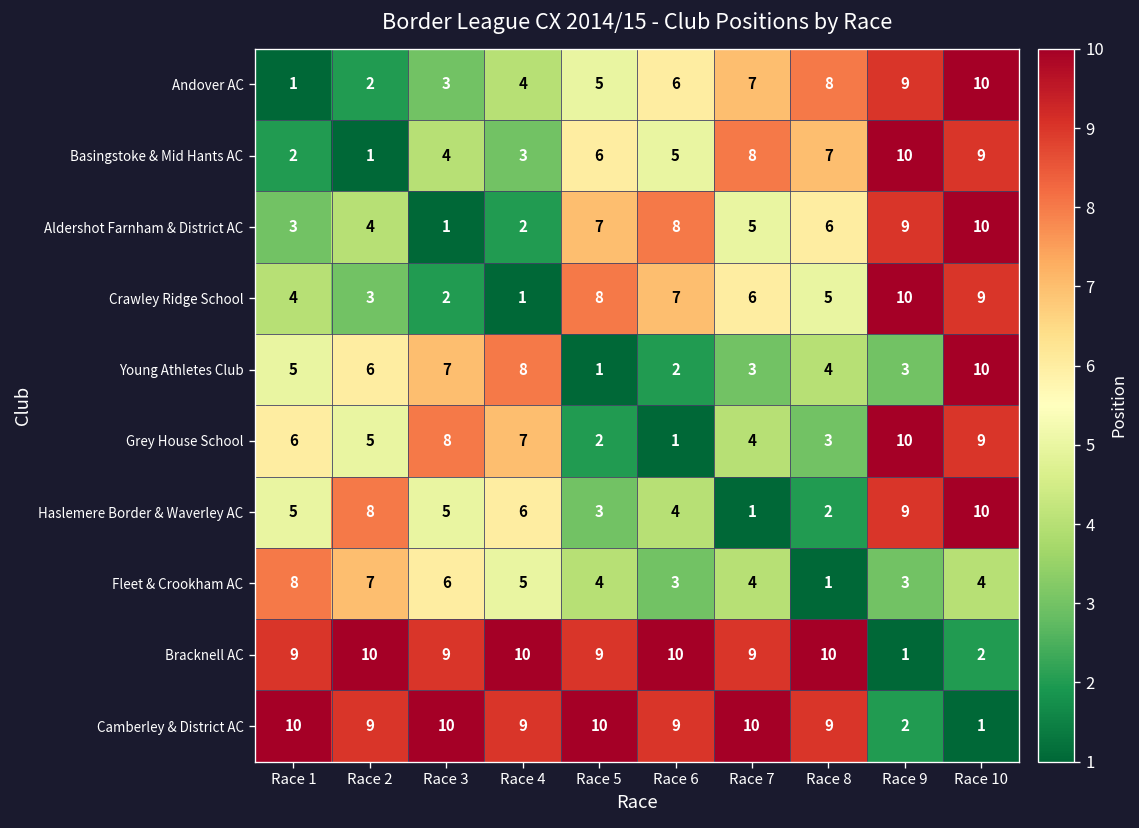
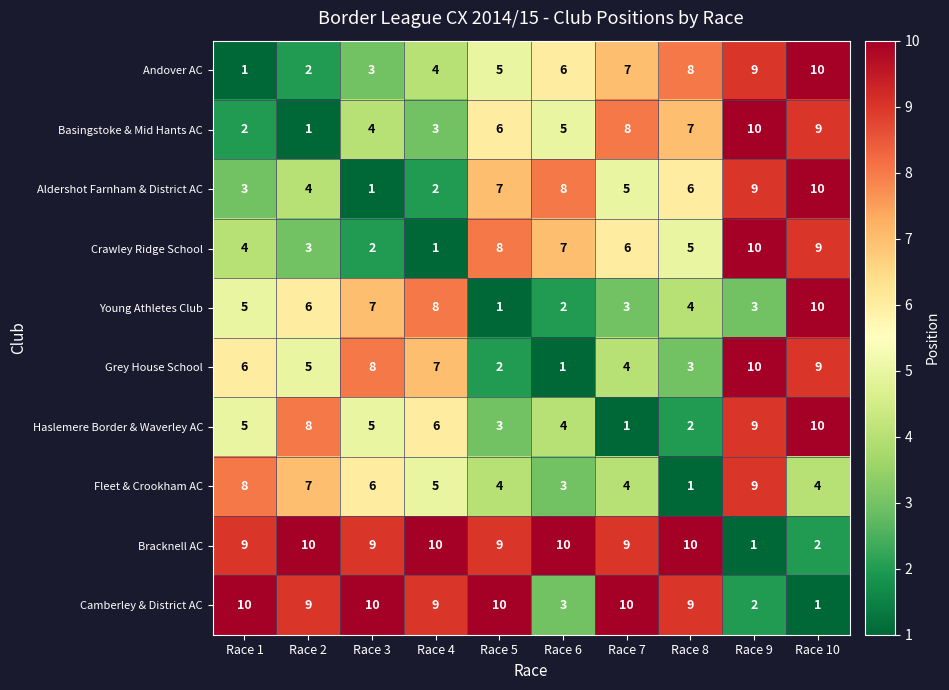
  {
    "Andover AC": {
      "Race 1": 1,
      "Race 2": 2,
      "Race 3": 3,
      "Race 4": 4,
      "Race 5": 5,
      "Race 6": 6,
      "Race 7": 7,
      "Race 8": 8,
      "Race 9": 9,
      "Race 10": 10
    },
    "Basingstoke & Mid Hants AC": {
      "Race 1": 2,
      "Race 2": 1,
      "Race 3": 4,
      "Race 4": 3,
      "Race 5": 6,
      "Race 6": 5,
      "Race 7": 8,
      "Race 8": 7,
      "Race 9": 10,
      "Race 10": 9
    },
    "Aldershot Farnham & District AC": {
      "Race 1": 3,
      "Race 2": 4,
      "Race 3": 1,
      "Race 4": 2,
      "Race 5": 7,
      "Race 6": 8,
      "Race 7": 5,
      "Race 8": 6,
      "Race 9": 9,
      "Race 10": 10
    },
    "Crawley Ridge School": {
      "Race 1": 4,
      "Race 2": 3,
      "Race 3": 2,
      "Race 4": 1,
      "Race 5": 8,
      "Race 6": 7,
      "Race 7": 6,
      "Race 8": 5,
      "Race 9": 10,
      "Race 10": 9
    },
    "Young Athletes Club": {
      "Race 1": 5,
      "Race 2": 6,
      "Race 3": 7,
      "Race 4": 8,
      "Race 5": 1,
      "Race 6": 2,
      "Race 7": 3,
      "Race 8": 4,
      "Race 9": 3,
      "Race 10": 10
    },
    "Grey House School": {
      "Race 1": 6,
      "Race 2": 5,
      "Race 3": 8,
      "Race 4": 7,
      "Race 5": 2,
      "Race 6": 1,
      "Race 7": 4,
      "Race 8": 3,
      "Race 9": 10,
      "Race 10": 9
    },
    "Haslemere Border & Waverley AC": {
      "Race 1": 5,
      "Race 2": 8,
      "Race 3": 5,
      "Race 4": 6,
      "Race 5": 3,
      "Race 6": 4,
      "Race 7": 1,
      "Race 8": 2,
      "Race 9": 9,
      "Race 10": 10
    },
    "Fleet & Crookham AC": {
      "Race 1": 8,
      "Race 2": 7,
      "Race 3": 6,
      "Race 4": 5,
      "Race 5": 4,
      "Race 6": 3,
      "Race 7": 4,
      "Race 8": 1,
-     "Race 9": 3,
+     "Race 9": 9,
      "Race 10": 4
    },
    "Bracknell AC": {
      "Race 1": 9,
      "Race 2": 10,
      "Race 3": 9,
      "Race 4": 10,
      "Race 5": 9,
      "Race 6": 10,
      "Race 7": 9,
      "Race 8": 10,
      "Race 9": 1,
      "Race 10": 2
    },
    "Camberley & District AC": {
      "Race 1": 10,
      "Race 2": 9,
      "Race 3": 10,
      "Race 4": 9,
      "Race 5": 10,
-     "Race 6": 9,
+     "Race 6": 3,
      "Race 7": 10,
      "Race 8": 9,
      "Race 9": 2,
      "Race 10": 1
    }
  }
